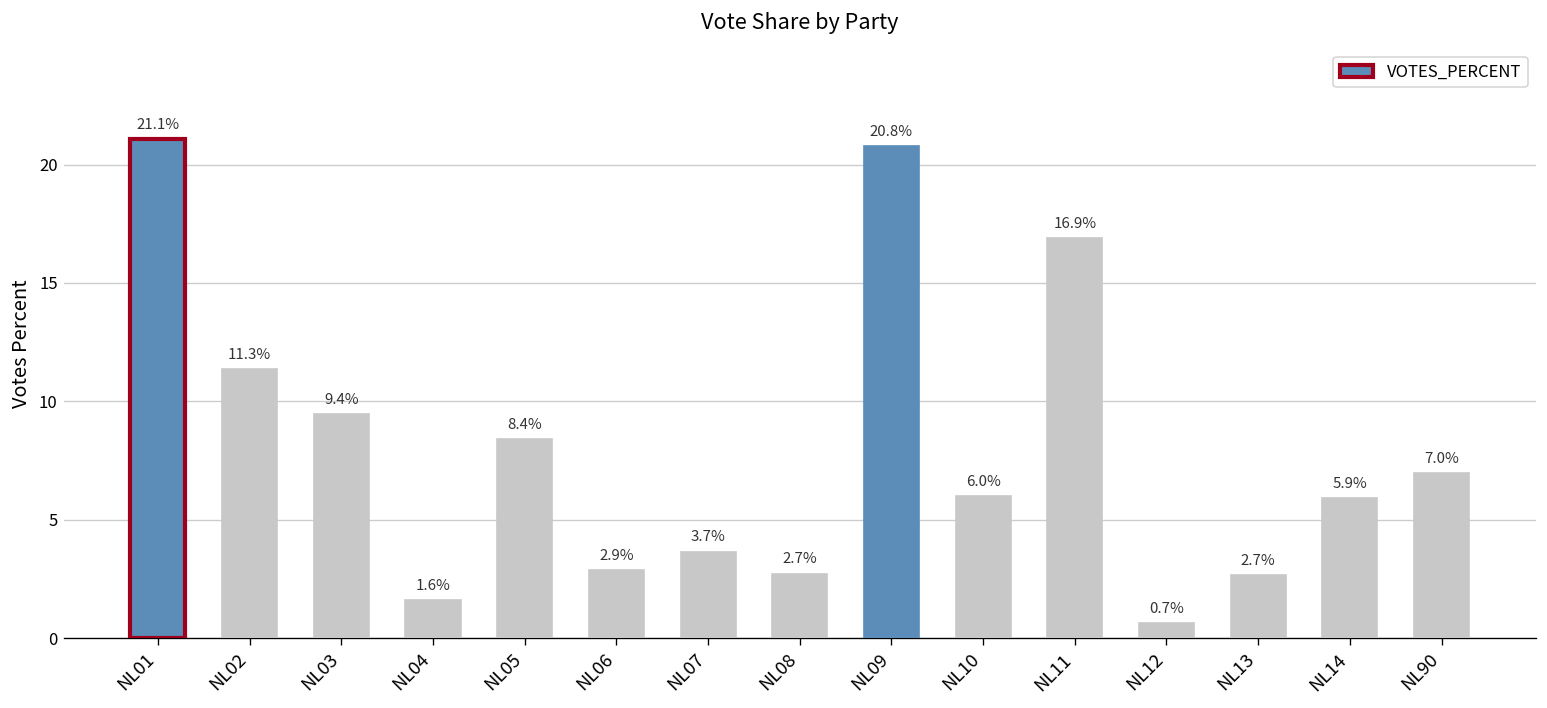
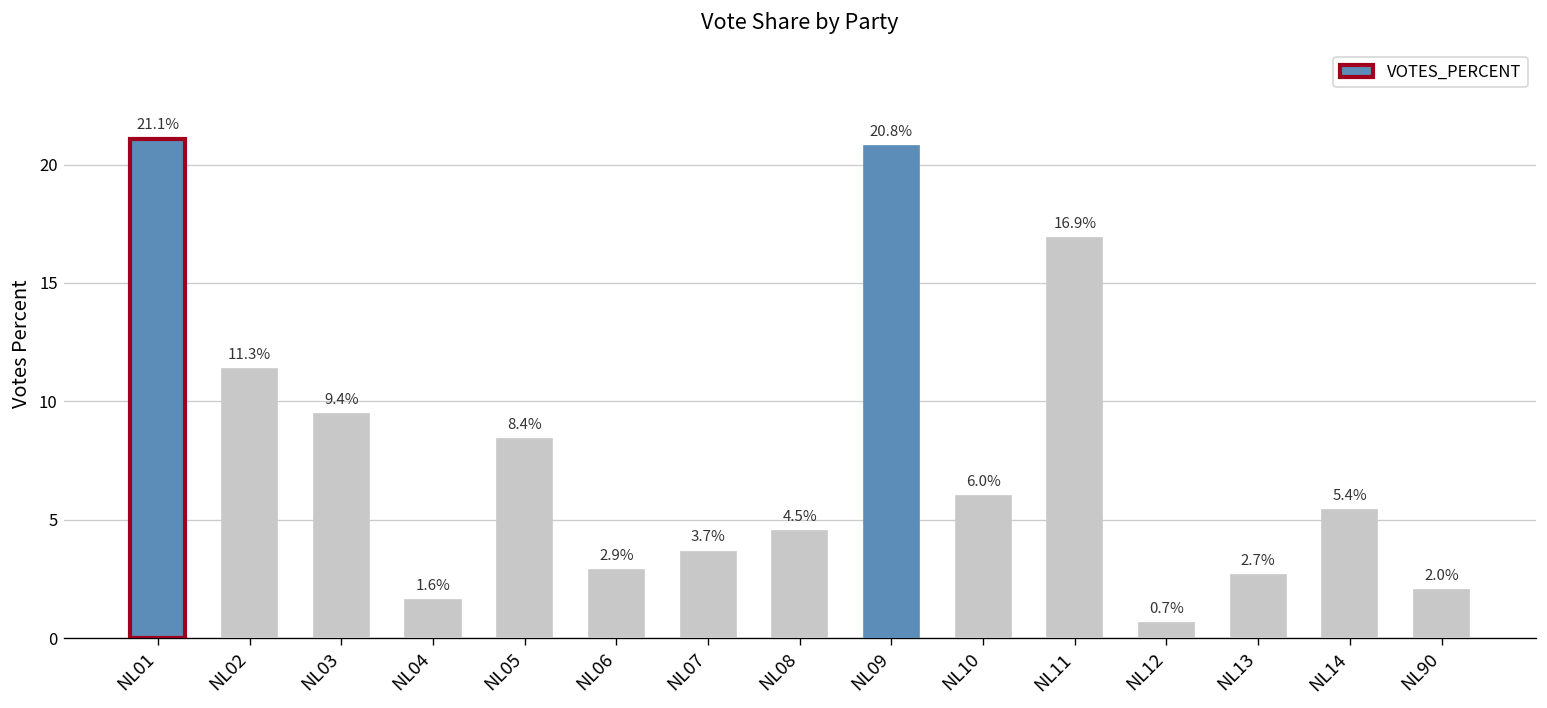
  {
    "NL01": "21.1%",
    "NL02": "11.3%",
    "NL03": "9.4%",
    "NL04": "1.6%",
    "NL05": "8.4%",
    "NL06": "2.9%",
    "NL07": "3.7%",
-   "NL08": "2.7%",
+   "NL08": "4.5%",
    "NL09": "20.8%",
    "NL10": "6.0%",
    "NL11": "16.9%",
    "NL12": "0.7%",
    "NL13": "2.7%",
-   "NL14": "5.9%",
-   "NL90": "7.0%"
+   "NL14": "5.4%",
+   "NL90": "2.0%"
  }
